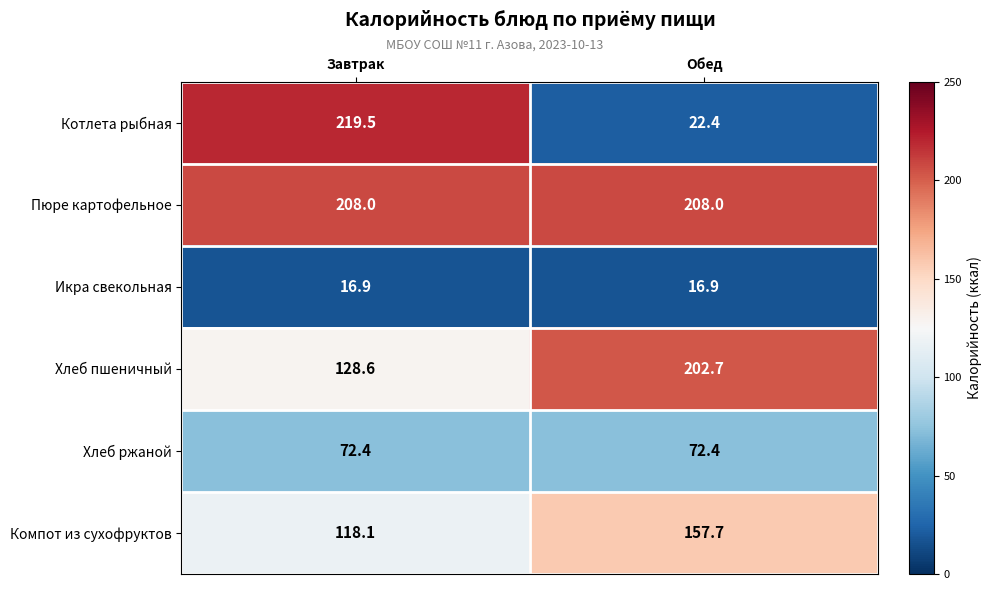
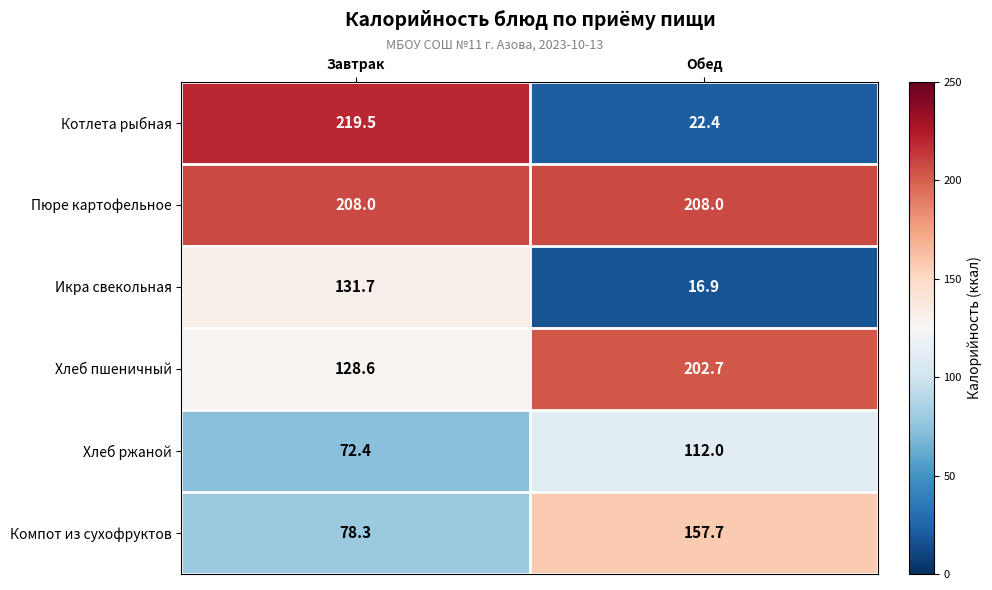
  {
    "Котлета рыбная": {
      "Завтрак": 219.5,
      "Обед": 22.4
    },
    "Пюре картофельное": {
      "Завтрак": 208.0,
      "Обед": 208.0
    },
    "Икра свекольная": {
-     "Завтрак": 16.9,
+     "Завтрак": 131.7,
      "Обед": 16.9
    },
    "Хлеб пшеничный": {
      "Завтрак": 128.6,
      "Обед": 202.7
    },
    "Хлеб ржаной": {
      "Завтрак": 72.4,
-     "Обед": 72.4
+     "Обед": 112.0
    },
    "Компот из сухофруктов": {
-     "Завтрак": 118.1,
+     "Завтрак": 78.3,
      "Обед": 157.7
    }
  }
